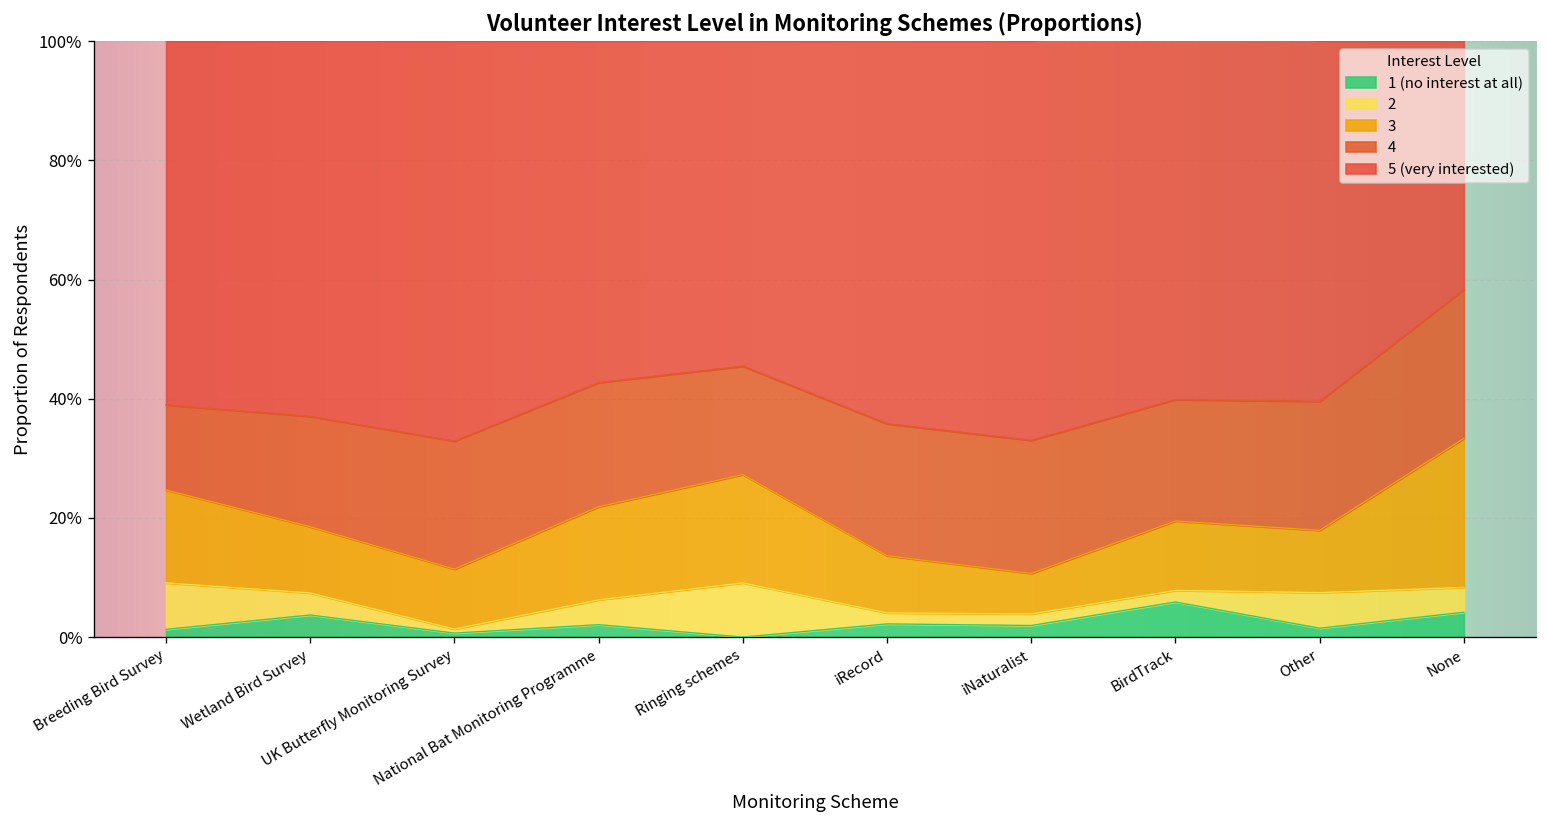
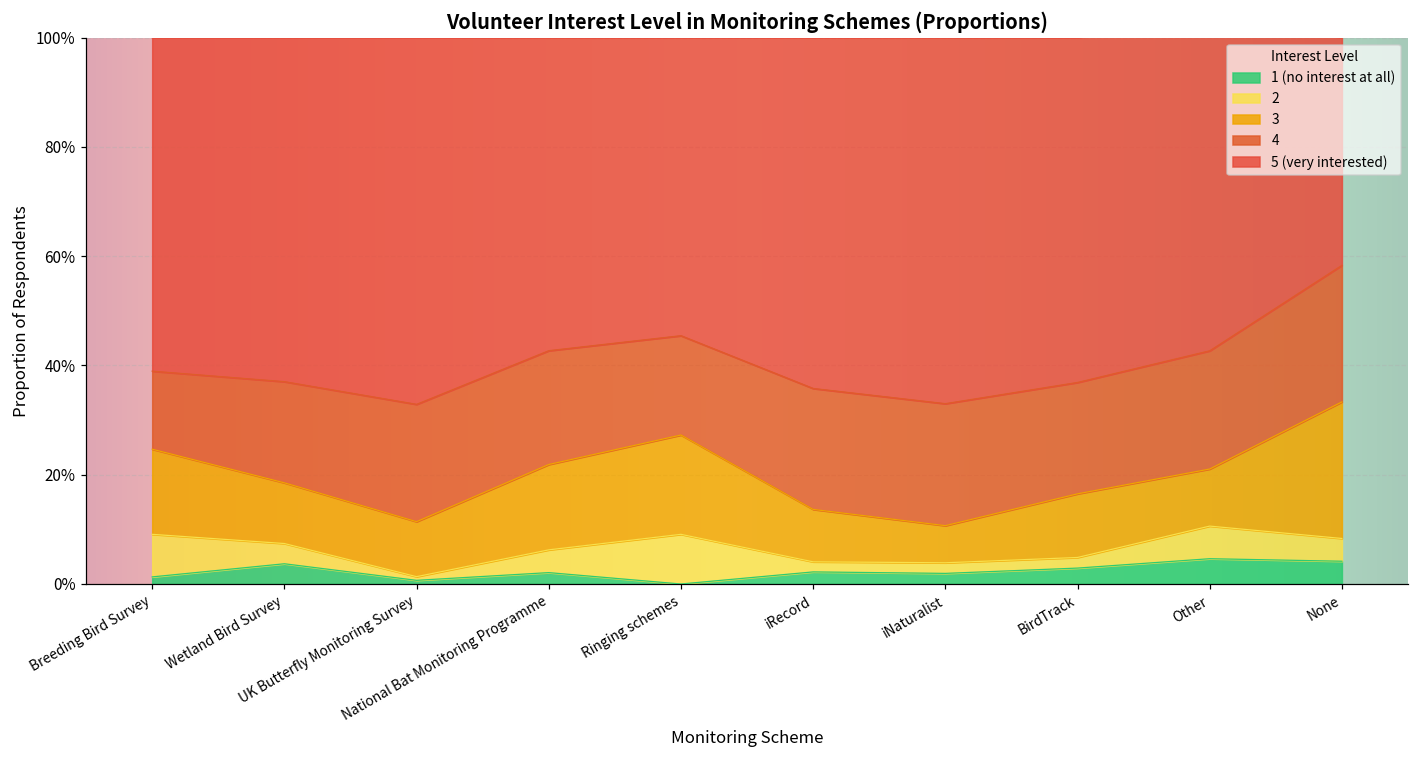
  {
    "1 (no interest at all)": {
      "Breeding Bird Survey": "1%",
      "Wetland Bird Survey": "4%",
      "UK Butterfly Monitoring Survey": "1%",
      "National Bat Monitoring Programme": "2%",
      "Ringing schemes": "0%",
      "iRecord": "2%",
      "iNaturalist": "2%",
-     "BirdTrack": "6%",
-     "Other": "1%",
+     "BirdTrack": "3%",
+     "Other": "5%",
      "None": "4%"
    },
    "2": {
      "Breeding Bird Survey": "8%",
      "Wetland Bird Survey": "4%",
      "UK Butterfly Monitoring Survey": "1%",
      "National Bat Monitoring Programme": "4%",
      "Ringing schemes": "9%",
      "iRecord": "2%",
      "iNaturalist": "2%",
      "BirdTrack": "2%",
      "Other": "6%",
      "None": "4%"
    },
    "3": {
      "Breeding Bird Survey": "16%",
      "Wetland Bird Survey": "11%",
      "UK Butterfly Monitoring Survey": "10%",
      "National Bat Monitoring Programme": "16%",
      "Ringing schemes": "18%",
      "iRecord": "10%",
      "iNaturalist": "7%",
      "BirdTrack": "12%",
      "Other": "10%",
      "None": "25%"
    }
  }
